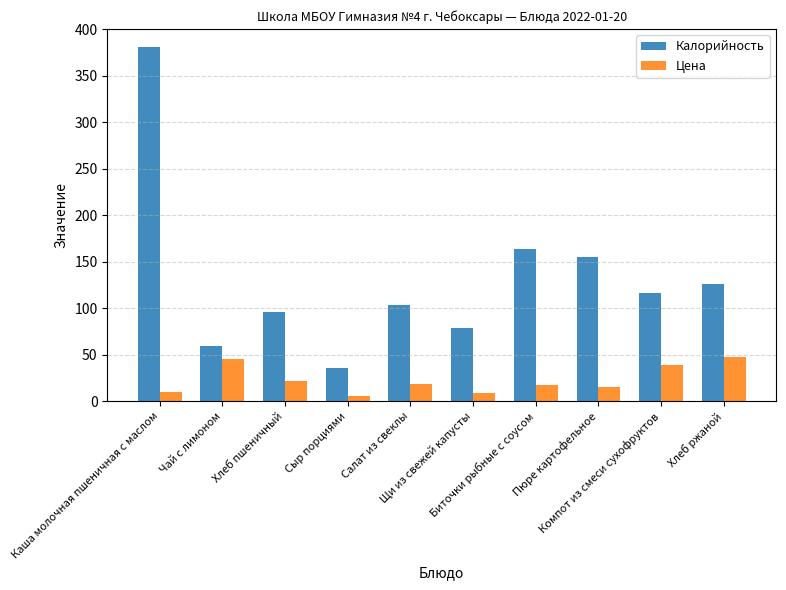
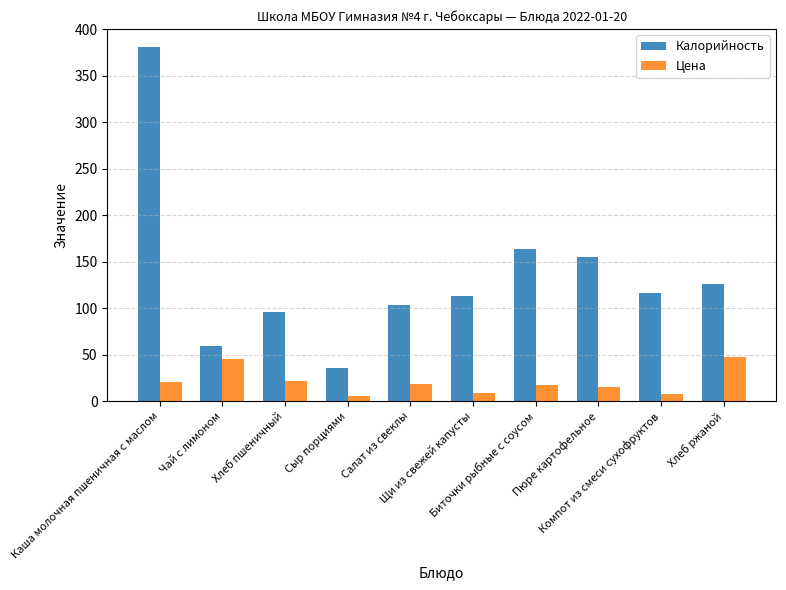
  {
    "Калорийность": {
      "Каша молочная пшеничная с маслом": 380,
      "Чай с лимоном": 60,
      "Хлеб пшеничный": 100,
      "Сыр порциями": 40,
      "Салат из свеклы": 100,
-     "Щи из свежей капусты": 80,
+     "Щи из свежей капусты": 110,
      "Биточки рыбные с соусом": 160,
      "Пюре картофельное": 160,
      "Компот из смеси сухофруктов": 120,
      "Хлеб ржаной": 130
    },
    "Цена": {
-     "Каша молочная пшеничная с маслом": 10,
+     "Каша молочная пшеничная с маслом": 20,
      "Чай с лимоном": 50,
      "Хлеб пшеничный": 20,
      "Сыр порциями": 10,
      "Салат из свеклы": 20,
      "Щи из свежей капусты": 10,
      "Биточки рыбные с соусом": 20,
      "Пюре картофельное": 10,
-     "Компот из смеси сухофруктов": 40,
+     "Компот из смеси сухофруктов": 10,
      "Хлеб ржаной": 50
    }
  }
